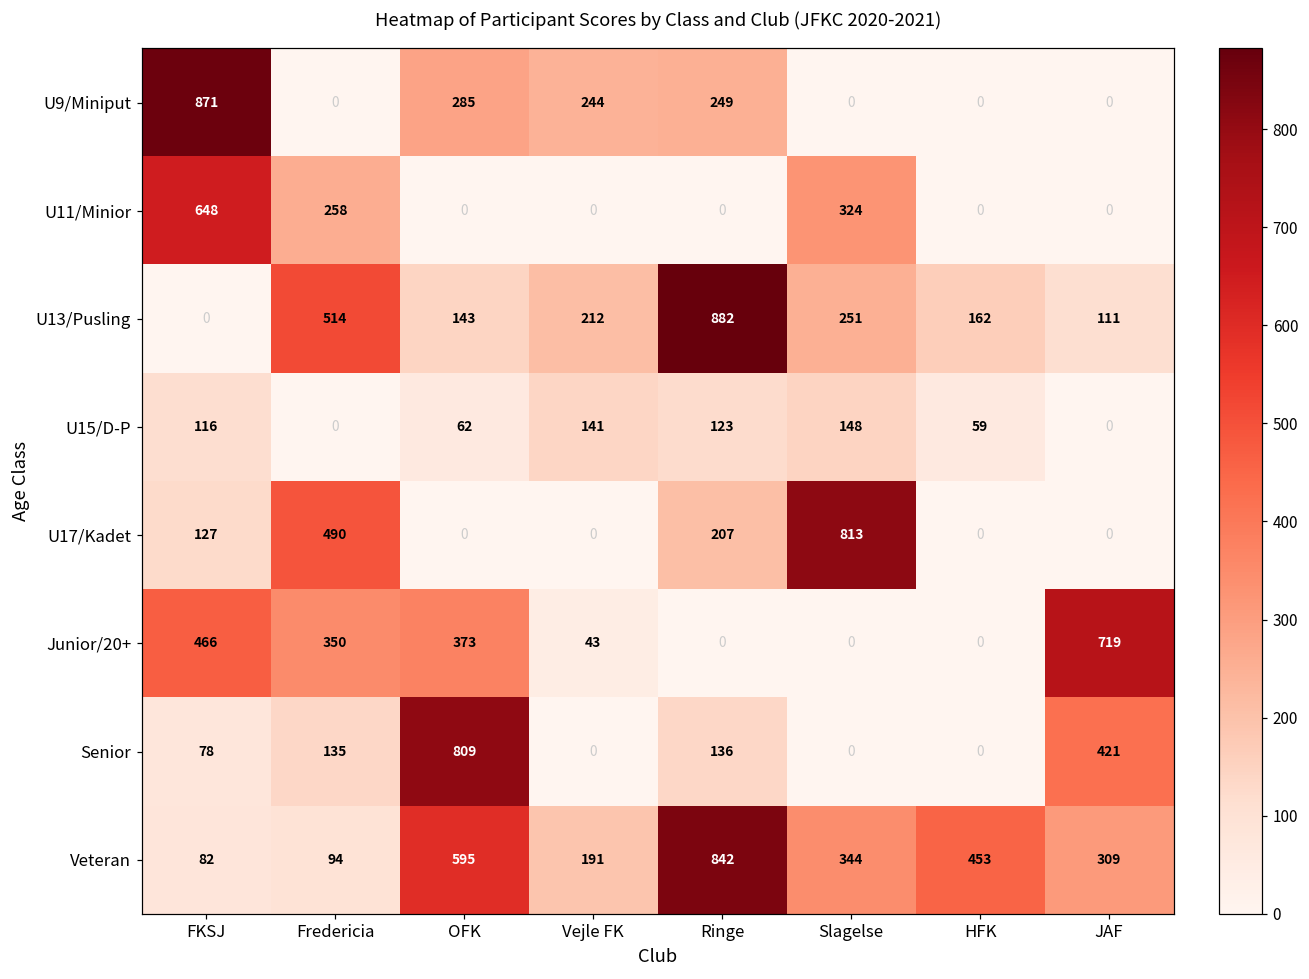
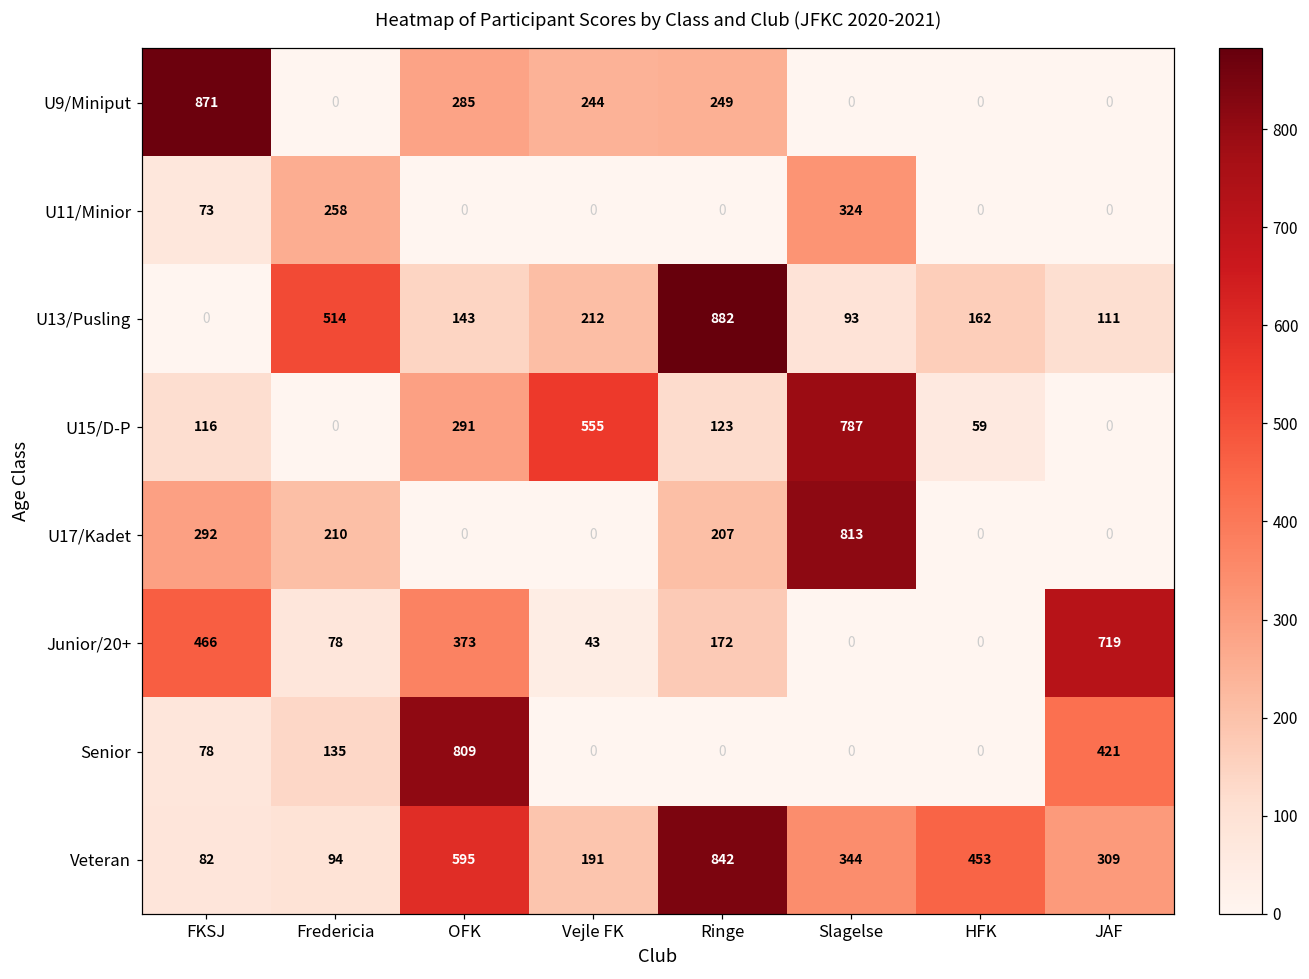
  {
    "U9/Miniput": {
      "FKSJ": 871,
      "Fredericia": 0,
      "OFK": 285,
      "Vejle FK": 244,
      "Ringe": 249,
      "Slagelse": 0,
      "HFK": 0,
      "JAF": 0
    },
    "U11/Minior": {
-     "FKSJ": 648,
+     "FKSJ": 73,
      "Fredericia": 258,
      "OFK": 0,
      "Vejle FK": 0,
      "Ringe": 0,
      "Slagelse": 324,
      "HFK": 0,
      "JAF": 0
    },
    "U13/Pusling": {
      "FKSJ": 0,
      "Fredericia": 514,
      "OFK": 143,
      "Vejle FK": 212,
      "Ringe": 882,
-     "Slagelse": 251,
+     "Slagelse": 93,
      "HFK": 162,
      "JAF": 111
    },
    "U15/D-P": {
      "FKSJ": 116,
      "Fredericia": 0,
-     "OFK": 62,
-     "Vejle FK": 141,
+     "OFK": 291,
+     "Vejle FK": 555,
      "Ringe": 123,
-     "Slagelse": 148,
+     "Slagelse": 787,
      "HFK": 59,
      "JAF": 0
    },
    "U17/Kadet": {
-     "FKSJ": 127,
-     "Fredericia": 490,
+     "FKSJ": 292,
+     "Fredericia": 210,
      "OFK": 0,
      "Vejle FK": 0,
      "Ringe": 207,
      "Slagelse": 813,
      "HFK": 0,
      "JAF": 0
    },
    "Junior/20+": {
      "FKSJ": 466,
-     "Fredericia": 350,
+     "Fredericia": 78,
      "OFK": 373,
      "Vejle FK": 43,
-     "Ringe": 0,
+     "Ringe": 172,
      "Slagelse": 0,
      "HFK": 0,
      "JAF": 719
    },
    "Senior": {
      "FKSJ": 78,
      "Fredericia": 135,
      "OFK": 809,
      "Vejle FK": 0,
-     "Ringe": 136,
+     "Ringe": 0,
      "Slagelse": 0,
      "HFK": 0,
      "JAF": 421
    },
    "Veteran": {
      "FKSJ": 82,
      "Fredericia": 94,
      "OFK": 595,
      "Vejle FK": 191,
      "Ringe": 842,
      "Slagelse": 344,
      "HFK": 453,
      "JAF": 309
    }
  }
